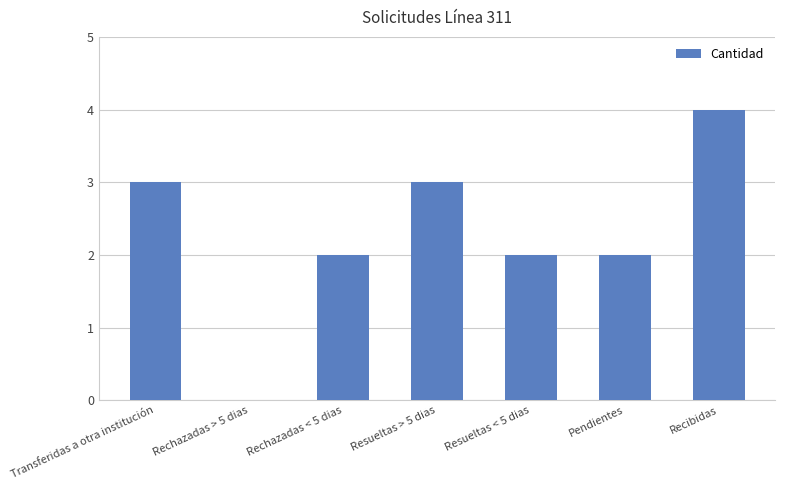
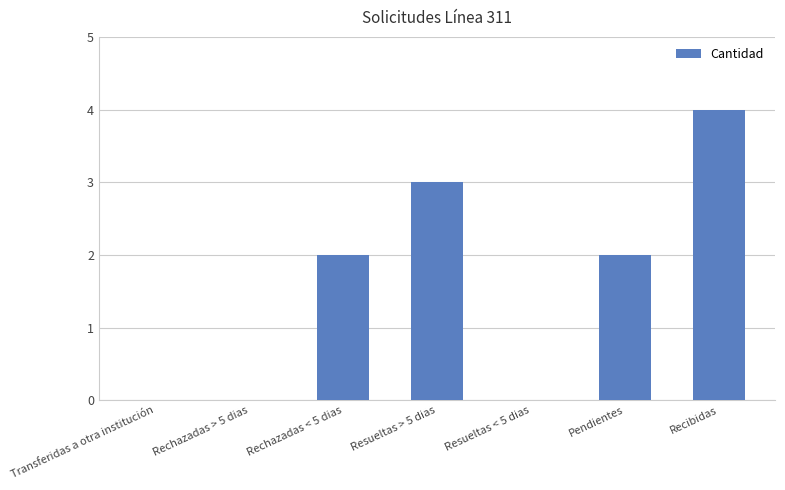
  {
-   "Transferidas a otra institución": 3,
+   "Transferidas a otra institución": 0,
    "Rechazadas > 5 dias": 0,
    "Rechazadas < 5 dias": 2,
    "Resueltas > 5 dias": 3,
-   "Resueltas < 5 dias": 2,
+   "Resueltas < 5 dias": 0,
    "Pendientes": 2,
    "Recibidas": 4
  }
